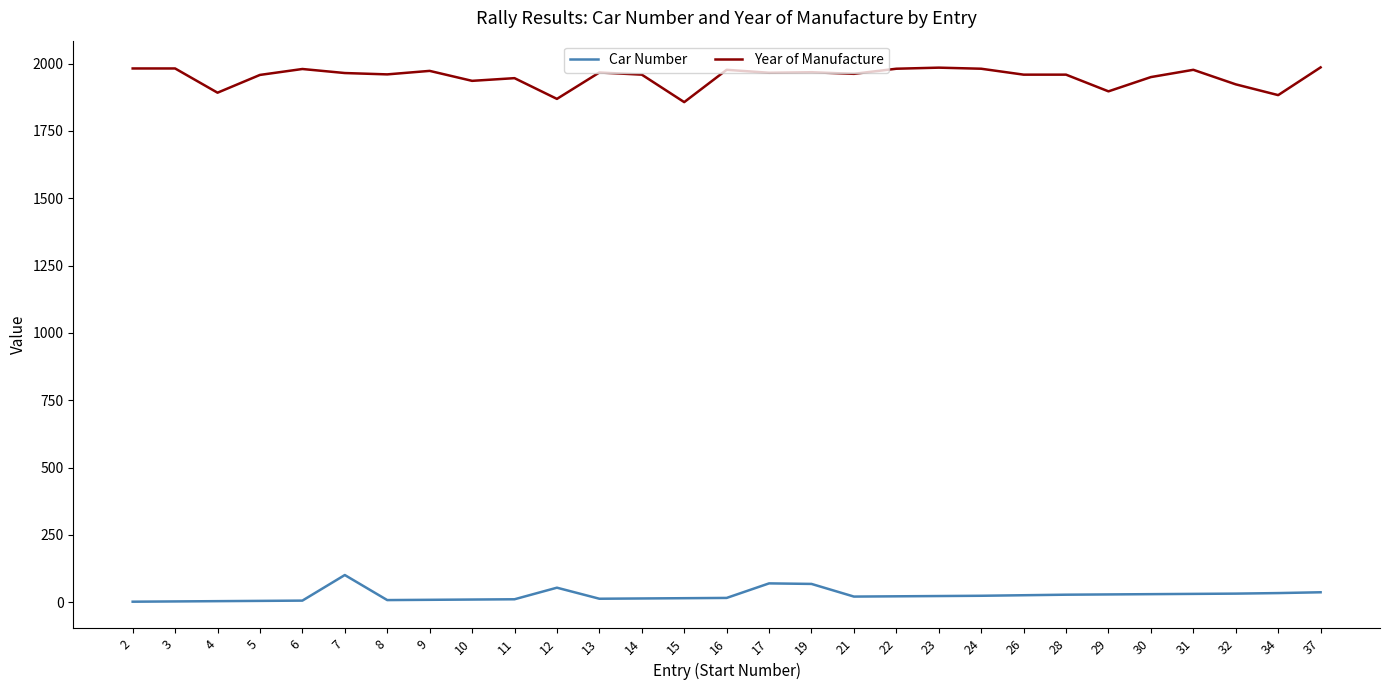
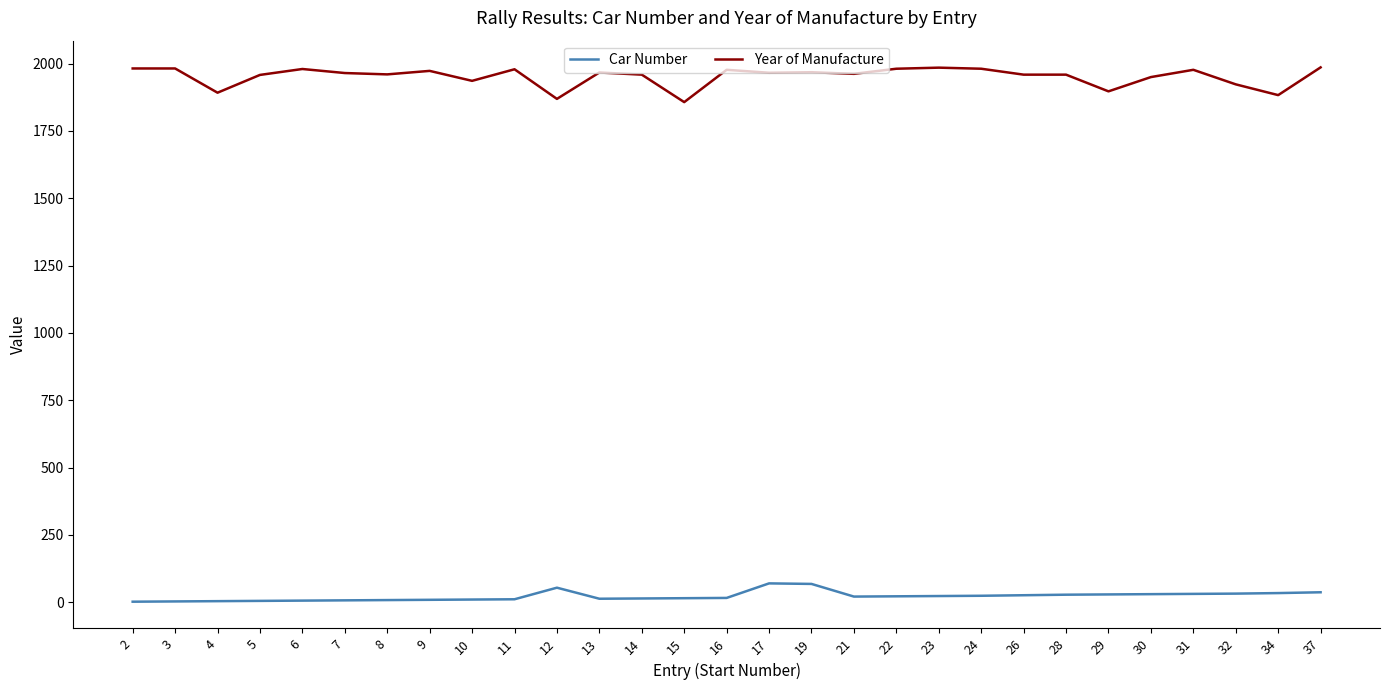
  {
    "Car Number": {
      "2": 0,
      "3": 0,
      "4": 0,
      "5": 10,
      "6": 10,
-     "7": 100,
+     "7": 10,
      "8": 10,
      "9": 10,
      "10": 10,
      "11": 10,
      "12": 50,
      "13": 10,
      "14": 10,
      "15": 20,
      "16": 20,
      "17": 70,
      "19": 70,
      "21": 20,
      "22": 20,
      "23": 20,
      "24": 20,
      "26": 30,
      "28": 30,
      "29": 30,
      "30": 30,
      "31": 30,
      "32": 30,
      "34": 30,
      "37": 40
    },
    "Year of Manufacture": {
      "2": 1980,
      "3": 1980,
      "4": 1890,
      "5": 1960,
      "6": 1980,
      "7": 1970,
      "8": 1960,
      "9": 1970,
      "10": 1940,
-     "11": 1950,
+     "11": 1980,
      "12": 1870,
      "14": 1960,
      "15": 1860,
      "17": 1970,
      "21": 1960,
      "22": 1980,
      "23": 1990,
      "24": 1980,
      "26": 1960,
      "28": 1960,
      "29": 1900,
      "30": 1950,
      "31": 1980,
      "32": 1920,
      "34": 1880,
      "37": 1990
    }
  }
